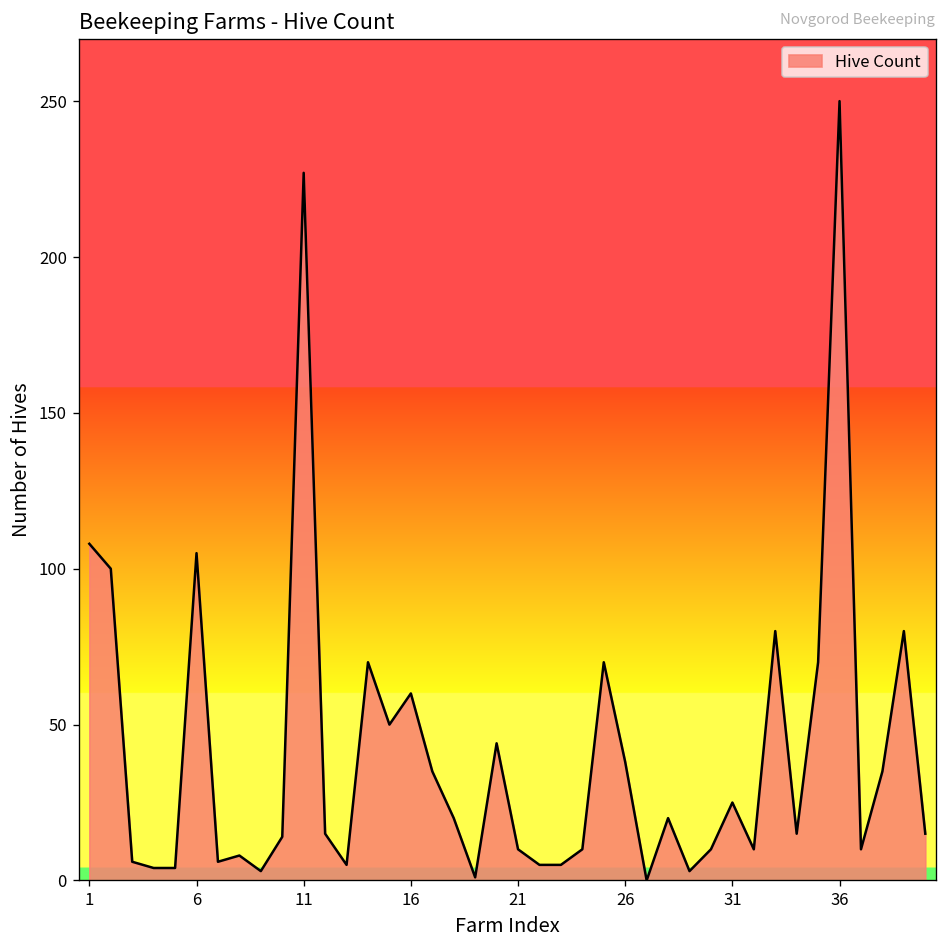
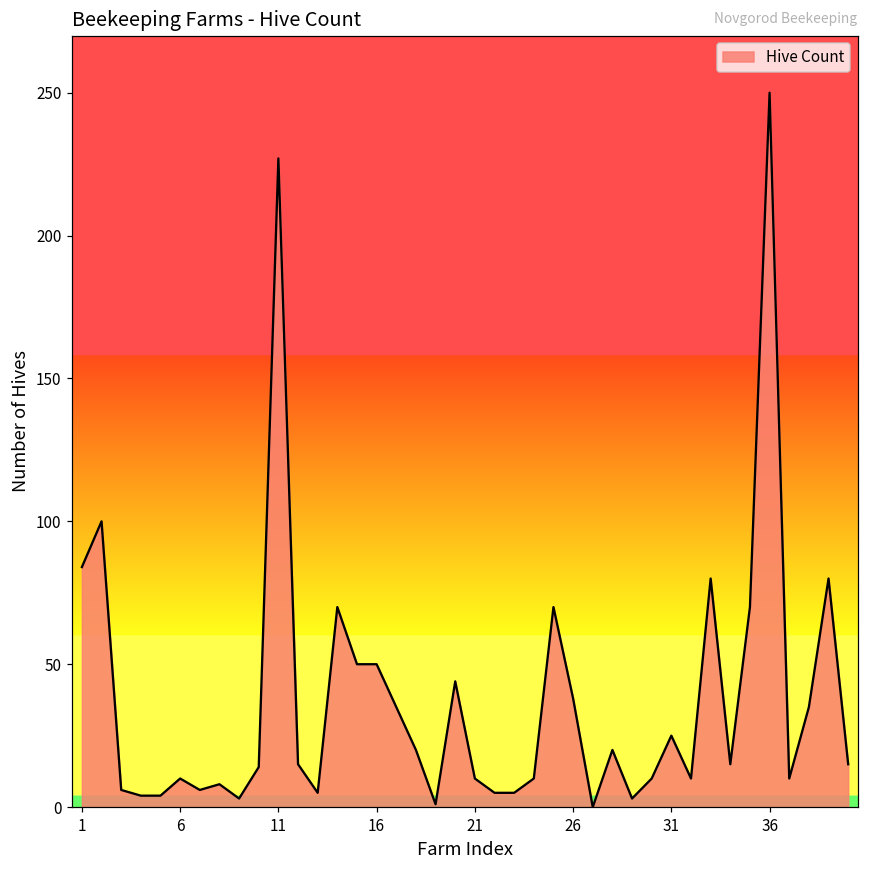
  {
-   "1": 108,
-   "6": 105,
+   "1": 84,
+   "6": 10,
    "11": 227,
-   "16": 60,
+   "16": 50,
    "21": 10,
    "26": 38,
    "31": 25,
    "36": 250
  }
